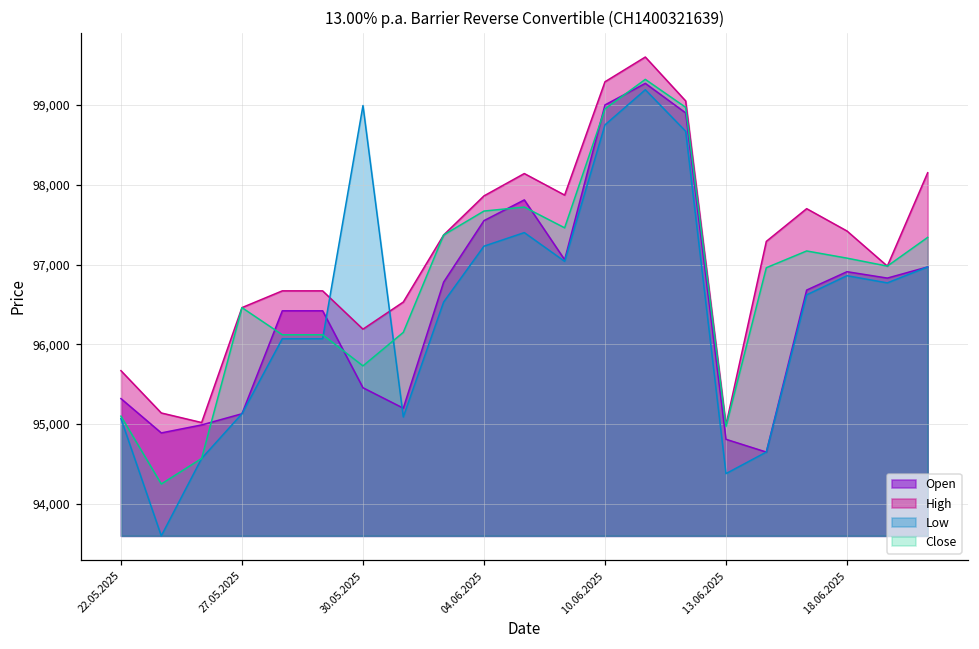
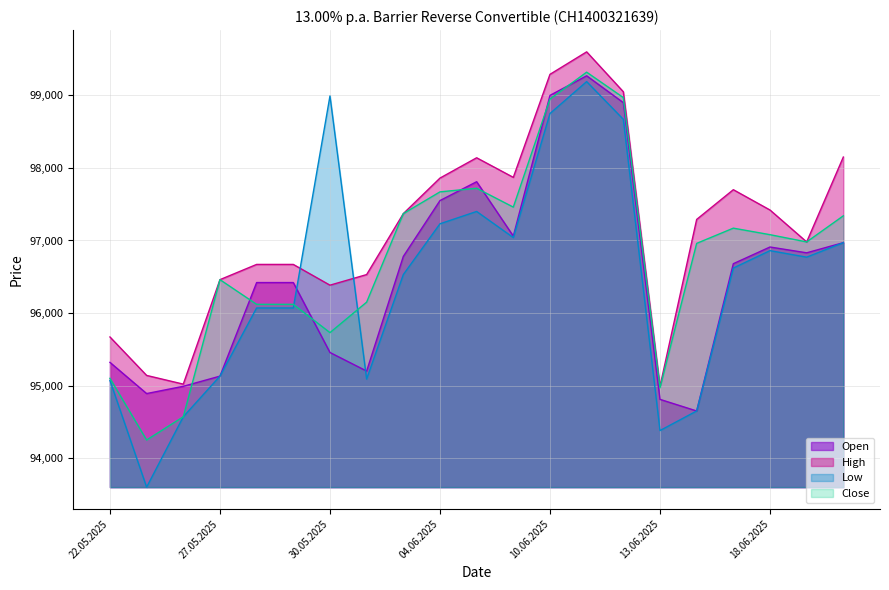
  {
    "Open": {
      "22.05.2025": "95,300",
      "30.05.2025": "95,500",
      "04.06.2025": "97,600",
      "10.06.2025": "99,000",
      "13.06.2025": "94,800",
      "18.06.2025": "96,900"
    },
    "High": {
      "22.05.2025": "95,700",
-     "30.05.2025": "96,200",
+     "30.05.2025": "96,400",
      "04.06.2025": "97,900",
      "10.06.2025": "99,300",
      "18.06.2025": "97,400"
    },
    "Low": {
      "30.05.2025": "99,000",
      "04.06.2025": "97,200",
      "10.06.2025": "98,800",
      "13.06.2025": "94,400",
      "18.06.2025": "96,900"
    },
    "Close": {
      "30.05.2025": "95,700",
      "04.06.2025": "97,700",
      "10.06.2025": "99,000",
      "18.06.2025": "97,100"
    }
  }
